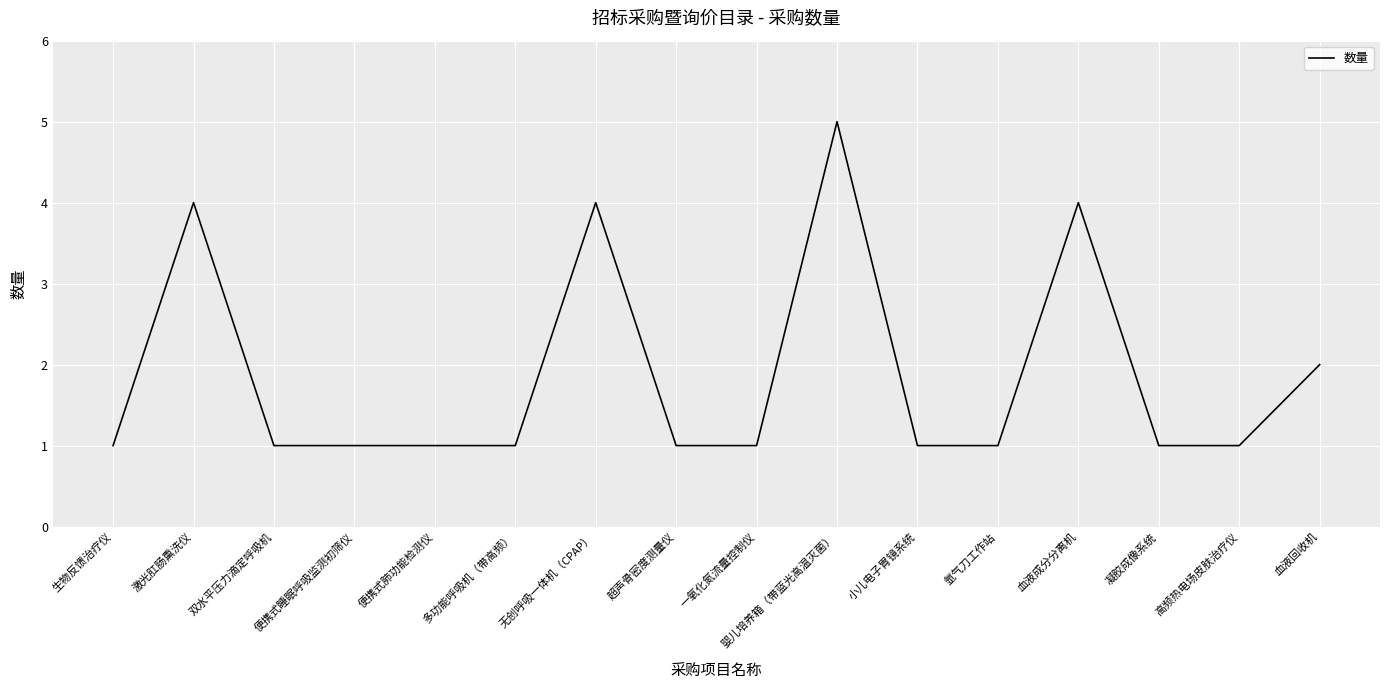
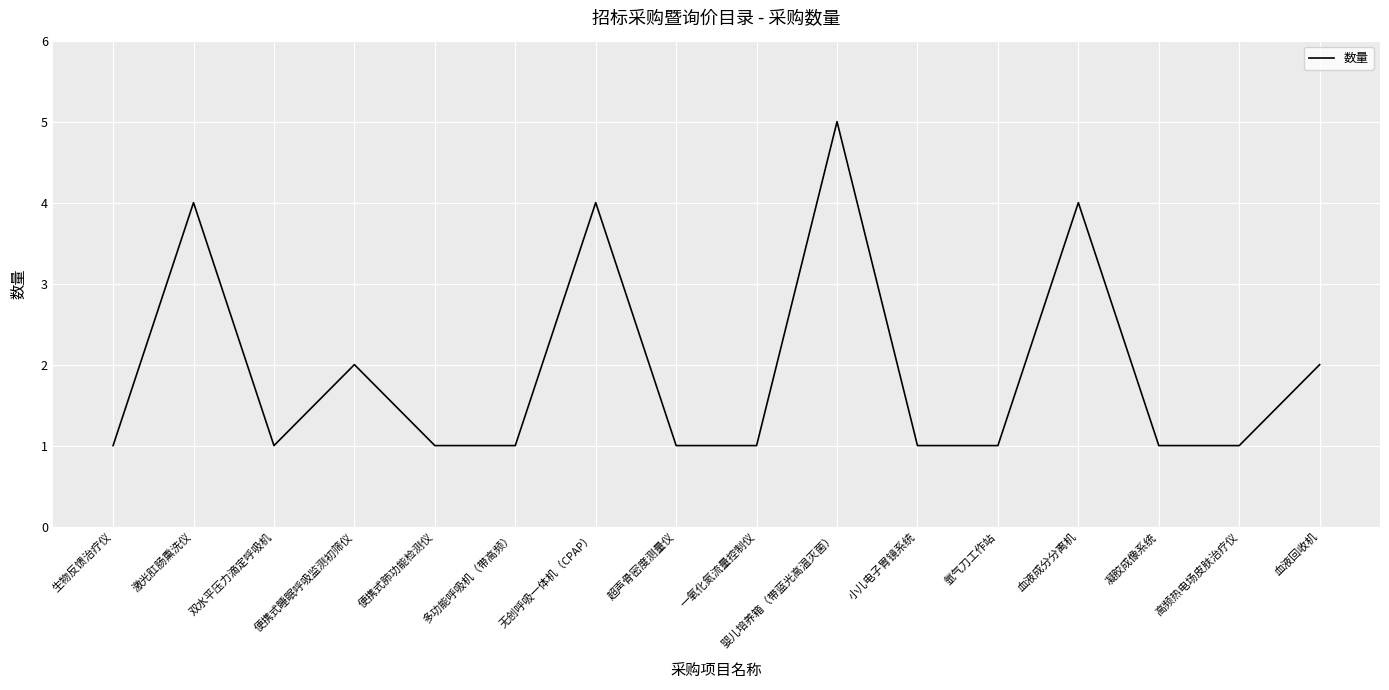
  {
    "生物反馈治疗仪": 1,
    "激光肛肠熏洗仪": 4,
    "双水平压力滴定呼吸机": 1,
-   "便携式睡眠呼吸监测初筛仪": 1,
+   "便携式睡眠呼吸监测初筛仪": 2,
    "便携式肺功能检测仪": 1,
    "多功能呼吸机（带高频）": 1,
    "无创呼吸一体机（CPAP）": 4,
    "超声骨密度测量仪": 1,
    "一氧化氮流量控制仪": 1,
    "婴儿培养箱（带蓝光高温灭菌）": 5,
    "小儿电子胃镜系统": 1,
    "氩气刀工作站": 1,
    "血液成分分离机": 4,
    "凝胶成像系统": 1,
    "高频热电场皮肤治疗仪": 1,
    "血液回收机": 2
  }
